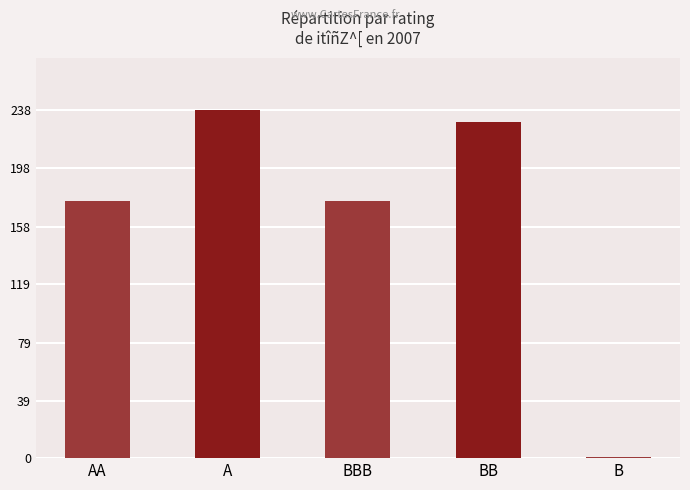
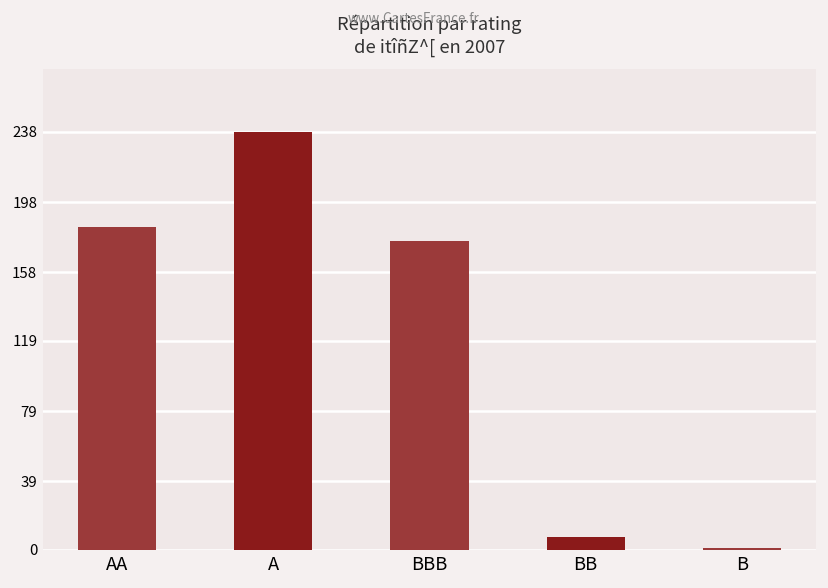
  {
-   "AA": 176,
+   "AA": 184,
    "A": 238,
    "BBB": 176,
-   "BB": 230
+   "BB": 7
  }
